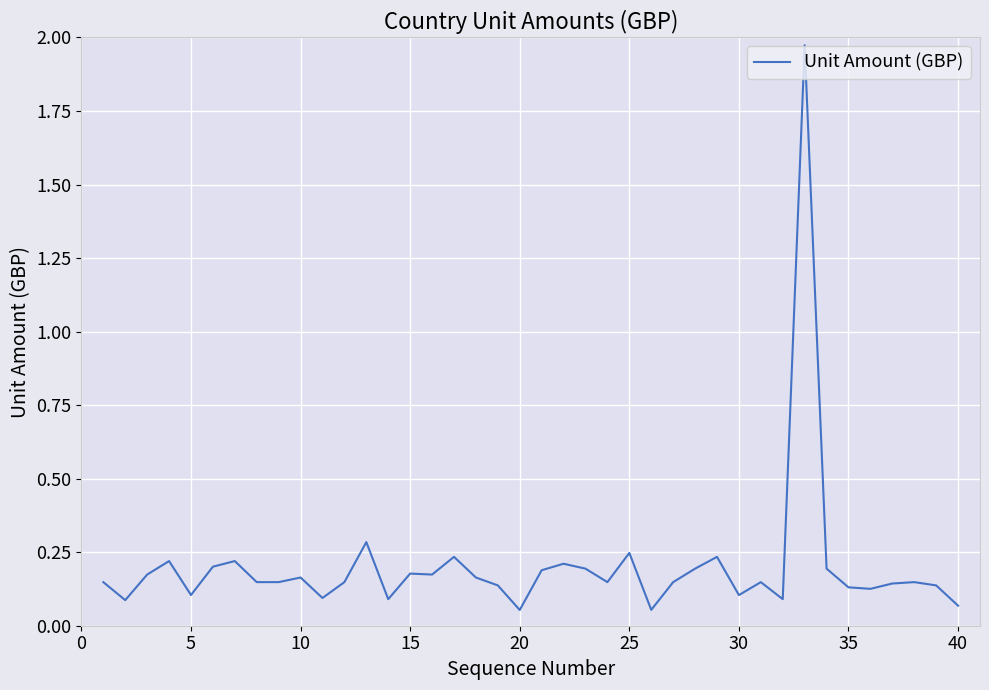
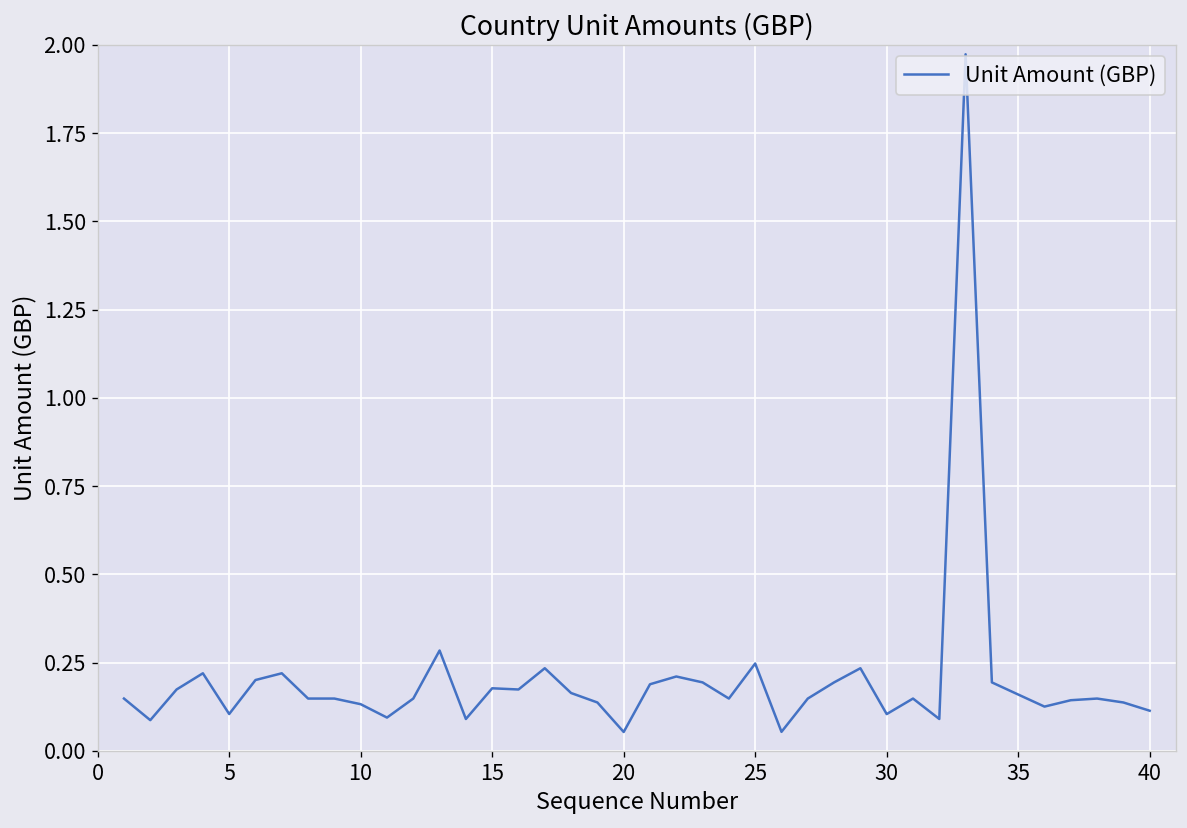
  {
    "5": 0.10,
-   "10": 0.16,
+   "10": 0.13,
    "15": 0.18,
    "20": 0.05,
    "25": 0.25,
    "30": 0.10,
-   "35": 0.13,
-   "40": 0.07
+   "35": 0.16,
+   "40": 0.11
  }
